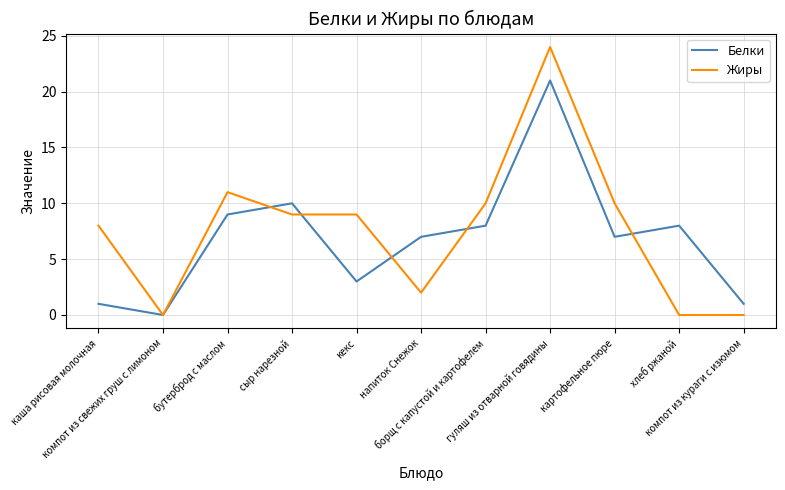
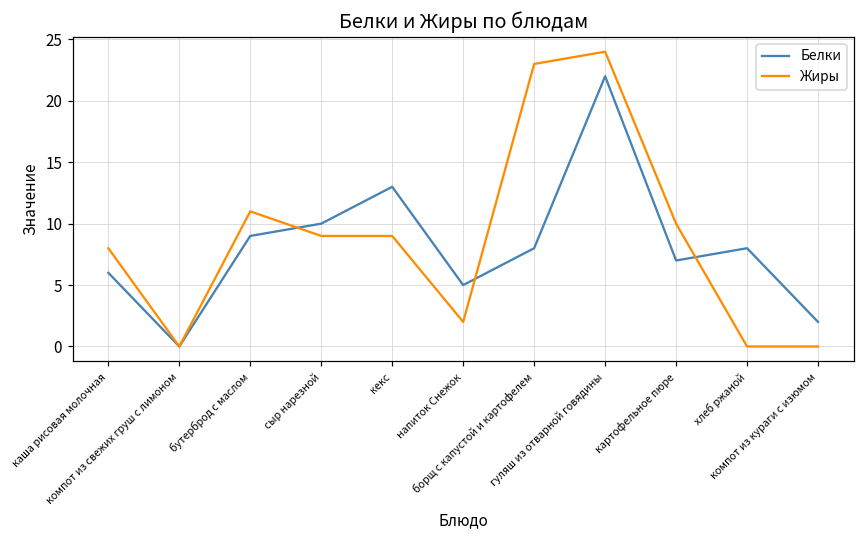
  {
    "Белки": {
-     "каша рисовая молочная": 1,
+     "каша рисовая молочная": 6,
      "бутерброд с маслом": 9,
      "сыр нарезной": 10,
-     "кекс": 3,
-     "напиток Снежок": 7,
+     "кекс": 13,
+     "напиток Снежок": 5,
      "борщ с капустой и картофелем": 8,
-     "гуляш из отварной говядины": 21,
+     "гуляш из отварной говядины": 22,
      "картофельное пюре": 7,
      "хлеб ржаной": 8,
-     "компот из кураги с изюмом": 1
+     "компот из кураги с изюмом": 2
    },
    "Жиры": {
      "каша рисовая молочная": 8,
      "бутерброд с маслом": 11,
      "сыр нарезной": 9,
      "кекс": 9,
      "напиток Снежок": 2,
-     "борщ с капустой и картофелем": 10,
+     "борщ с капустой и картофелем": 23,
      "гуляш из отварной говядины": 24,
      "картофельное пюре": 10,
      "хлеб ржаной": 0,
      "компот из кураги с изюмом": 0
    }
  }
